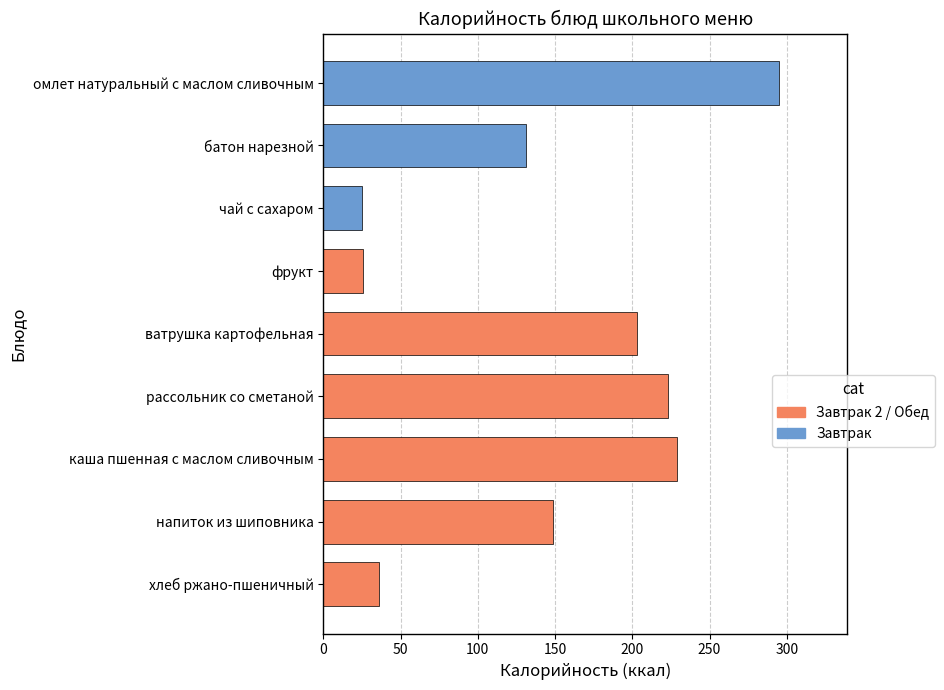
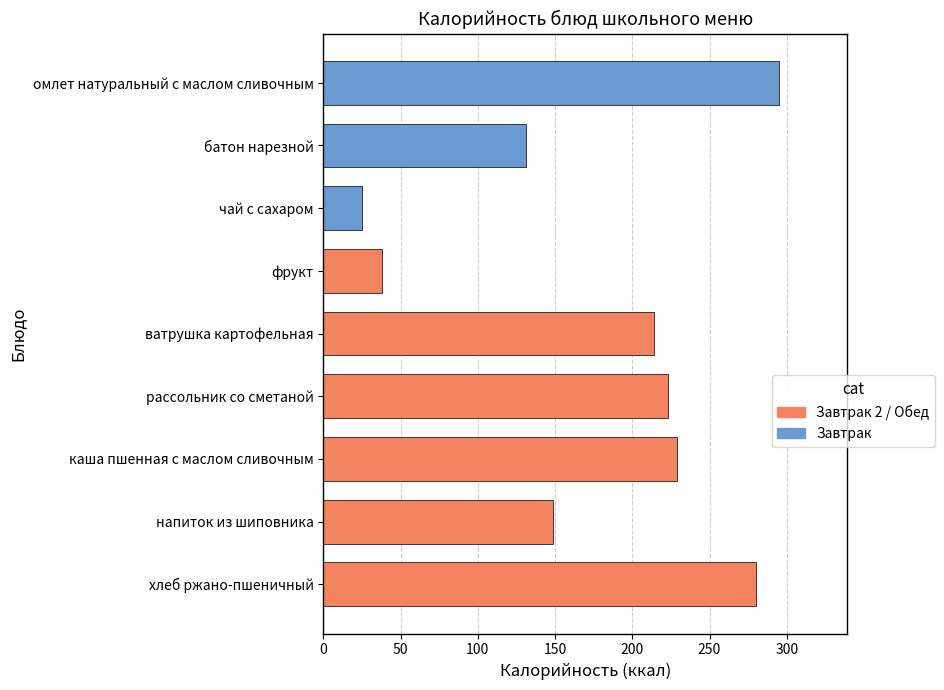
  {
    "омлет натуральный с маслом сливочным": 295,
    "батон нарезной": 131,
    "чай с сахаром": 25,
-   "фрукт": 26,
-   "ватрушка картофельная": 203,
+   "фрукт": 38,
+   "ватрушка картофельная": 214,
    "рассольник со сметаной": 223,
    "каша пшенная с маслом сливочным": 229,
    "напиток из шиповника": 149,
-   "хлеб ржано-пшеничный": 36
+   "хлеб ржано-пшеничный": 280
  }
